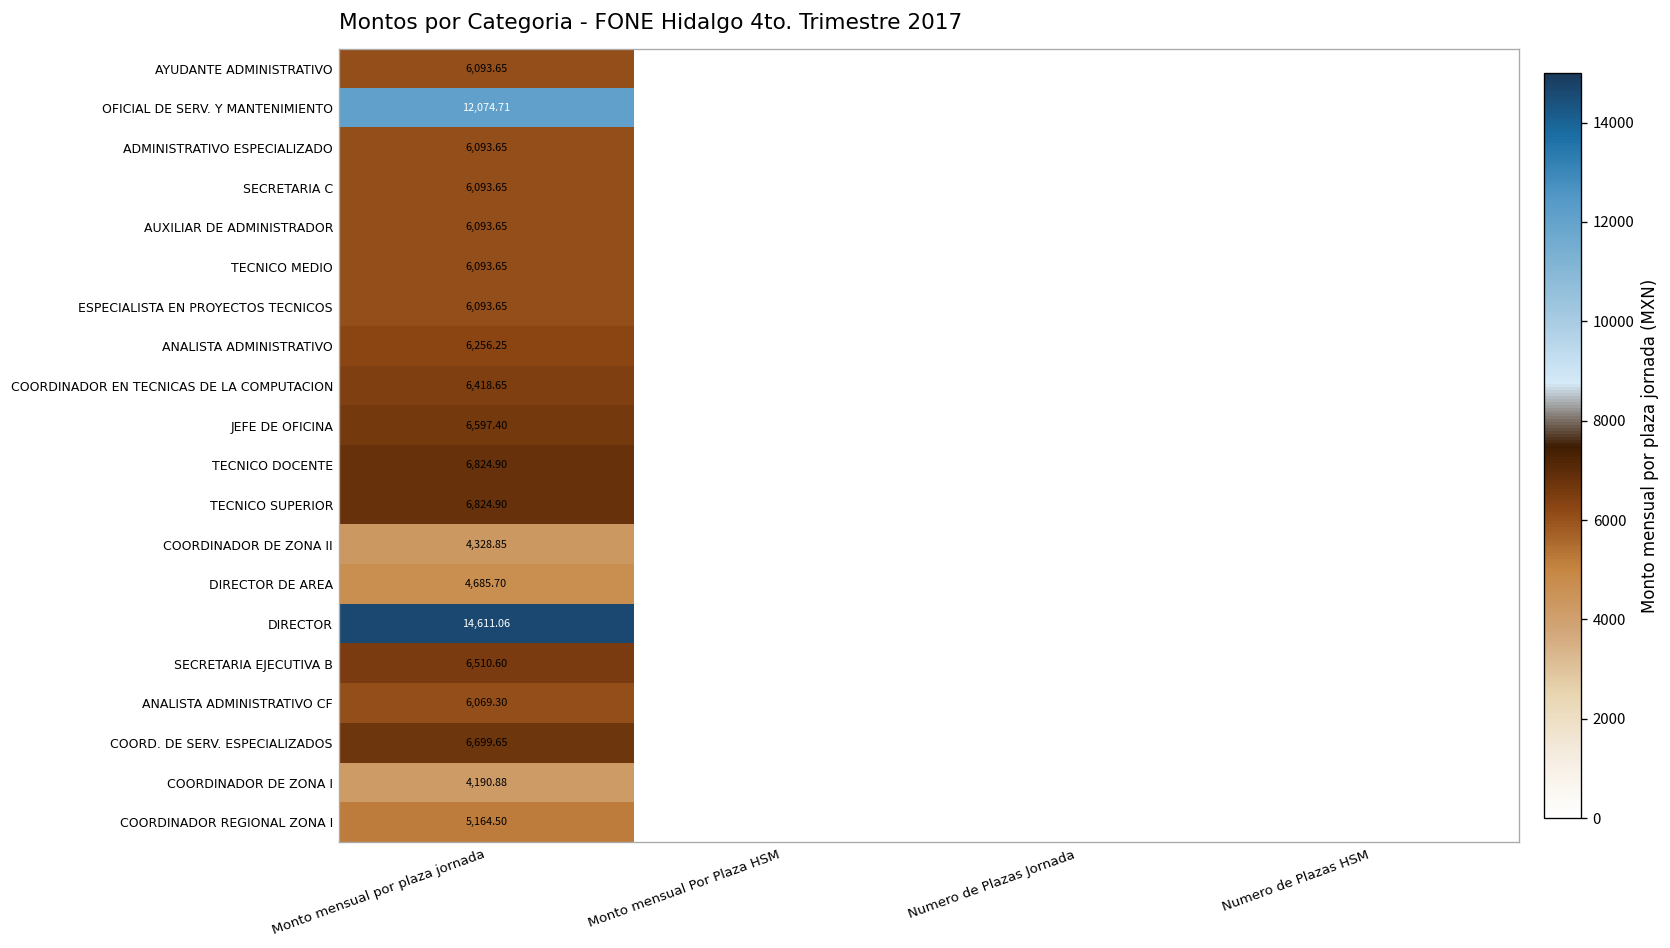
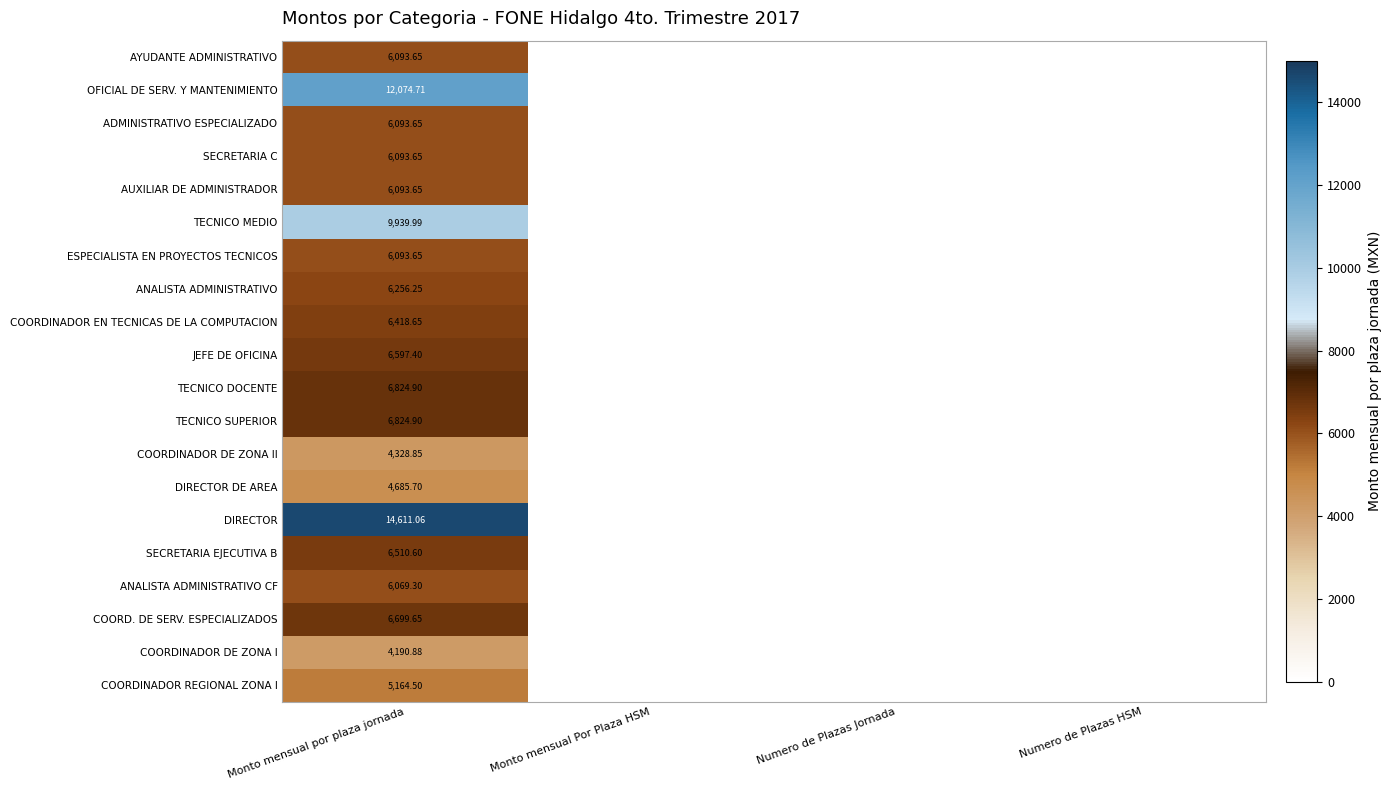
  {
    "AYUDANTE ADMINISTRATIVO": {
      "Monto mensual por plaza jornada": "6,093.65"
    },
    "OFICIAL DE SERV. Y MANTENIMIENTO": {
      "Monto mensual por plaza jornada": "12,074.71"
    },
    "ADMINISTRATIVO ESPECIALIZADO": {
      "Monto mensual por plaza jornada": "6,093.65"
    },
    "SECRETARIA C": {
      "Monto mensual por plaza jornada": "6,093.65"
    },
    "AUXILIAR DE ADMINISTRADOR": {
      "Monto mensual por plaza jornada": "6,093.65"
    },
    "TECNICO MEDIO": {
-     "Monto mensual por plaza jornada": "6,093.65"
+     "Monto mensual por plaza jornada": "9,939.99"
    },
    "ESPECIALISTA EN PROYECTOS TECNICOS": {
      "Monto mensual por plaza jornada": "6,093.65"
    },
    "ANALISTA ADMINISTRATIVO": {
      "Monto mensual por plaza jornada": "6,256.25"
    },
    "COORDINADOR EN TECNICAS DE LA COMPUTACION": {
      "Monto mensual por plaza jornada": "6,418.65"
    },
    "JEFE DE OFICINA": {
      "Monto mensual por plaza jornada": "6,597.40"
    },
    "TECNICO DOCENTE": {
      "Monto mensual por plaza jornada": "6,824.90"
    },
    "TECNICO SUPERIOR": {
      "Monto mensual por plaza jornada": "6,824.90"
    },
    "COORDINADOR DE ZONA II": {
      "Monto mensual por plaza jornada": "4,328.85"
    },
    "DIRECTOR DE AREA": {
      "Monto mensual por plaza jornada": "4,685.70"
    },
    "DIRECTOR": {
      "Monto mensual por plaza jornada": "14,611.06"
    },
    "SECRETARIA EJECUTIVA B": {
      "Monto mensual por plaza jornada": "6,510.60"
    },
    "ANALISTA ADMINISTRATIVO CF": {
      "Monto mensual por plaza jornada": "6,069.30"
    },
    "COORD. DE SERV. ESPECIALIZADOS": {
      "Monto mensual por plaza jornada": "6,699.65"
    },
    "COORDINADOR DE ZONA I": {
      "Monto mensual por plaza jornada": "4,190.88"
    },
    "COORDINADOR REGIONAL ZONA I": {
      "Monto mensual por plaza jornada": "5,164.50"
    }
  }
